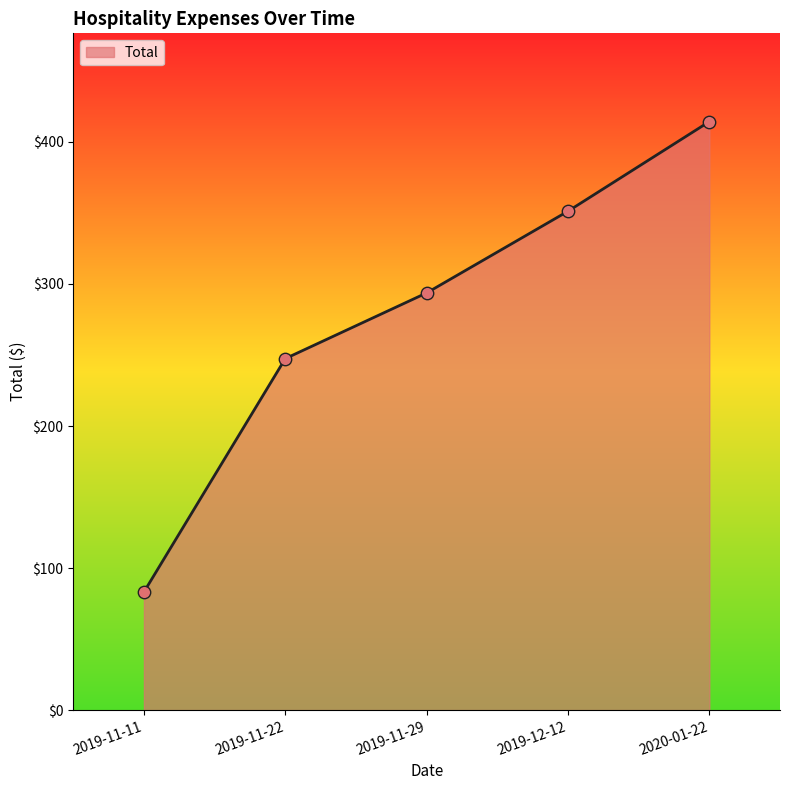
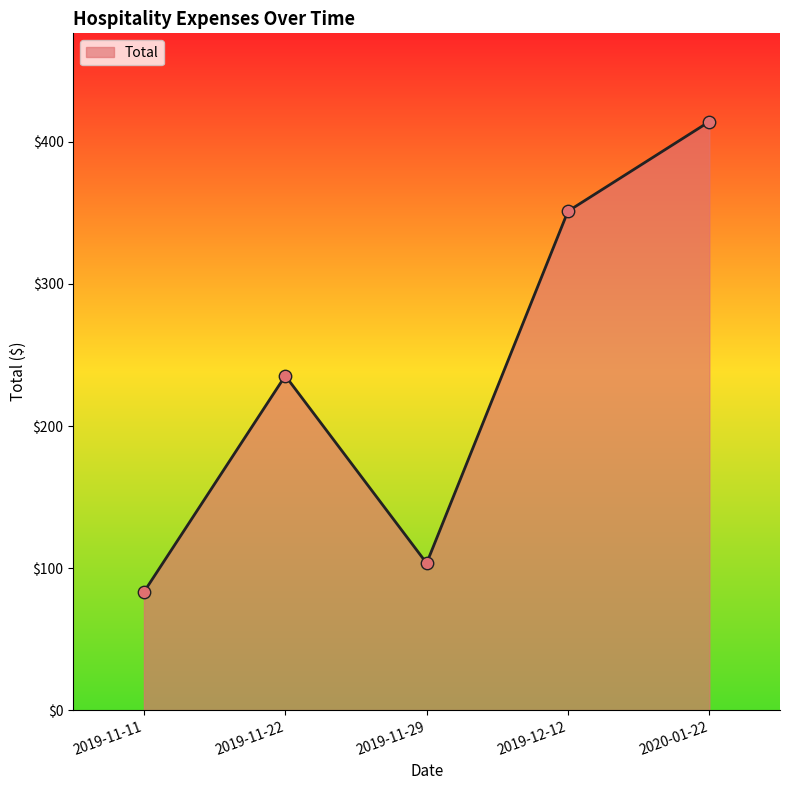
  {
    "2019-11-11": "$83",
-   "2019-11-22": "$247",
-   "2019-11-29": "$294",
+   "2019-11-22": "$235",
+   "2019-11-29": "$103",
    "2019-12-12": "$351",
    "2020-01-22": "$414"
  }
